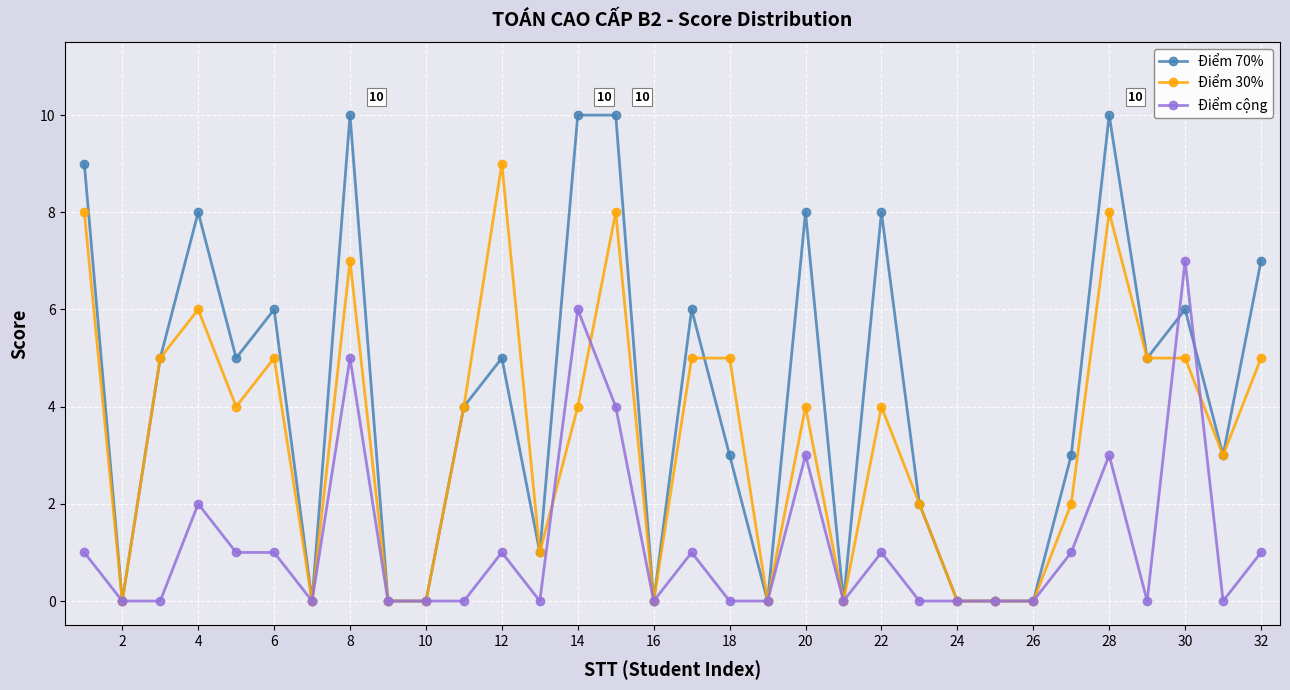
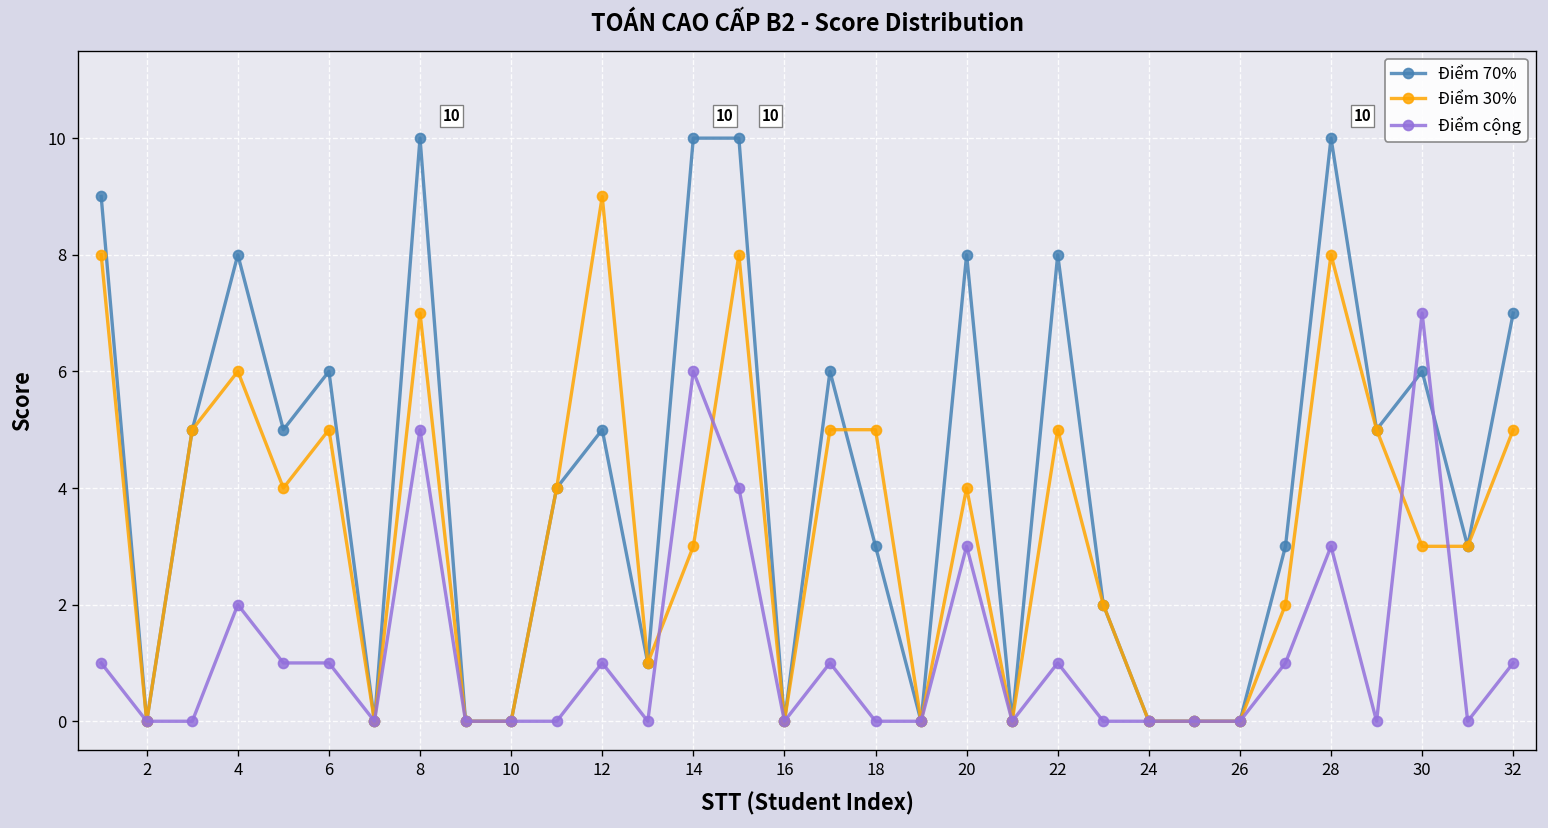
  {
    "Điểm 70%": {
      "4": 8,
      "6": 6,
      "12": 5,
      "18": 3,
      "20": 8,
      "22": 8,
      "30": 6,
      "32": 7
    },
    "Điểm 30%": {
      "4": 6,
      "6": 5,
      "8": 7,
      "12": 9,
-     "14": 4,
+     "14": 3,
      "18": 5,
      "20": 4,
-     "22": 4,
+     "22": 5,
      "28": 8,
-     "30": 5,
+     "30": 3,
      "32": 5
    },
    "Điểm cộng": {
      "4": 2,
      "6": 1,
      "8": 5,
      "12": 1,
      "14": 6,
      "18": 0,
      "20": 3,
      "22": 1,
      "28": 3,
      "30": 7,
      "32": 1
    }
  }
